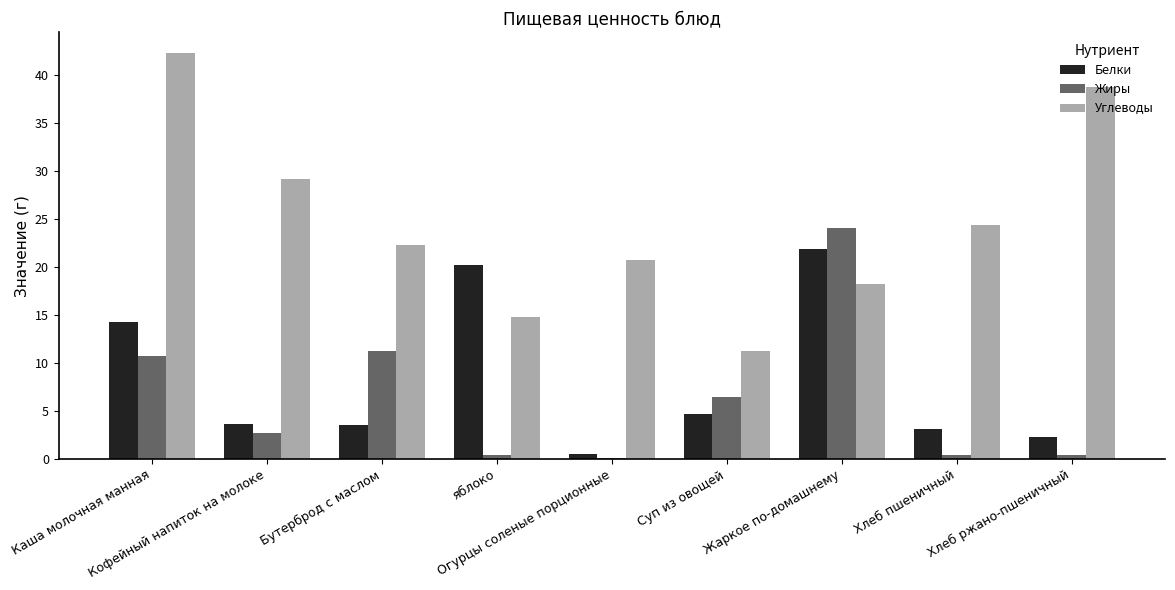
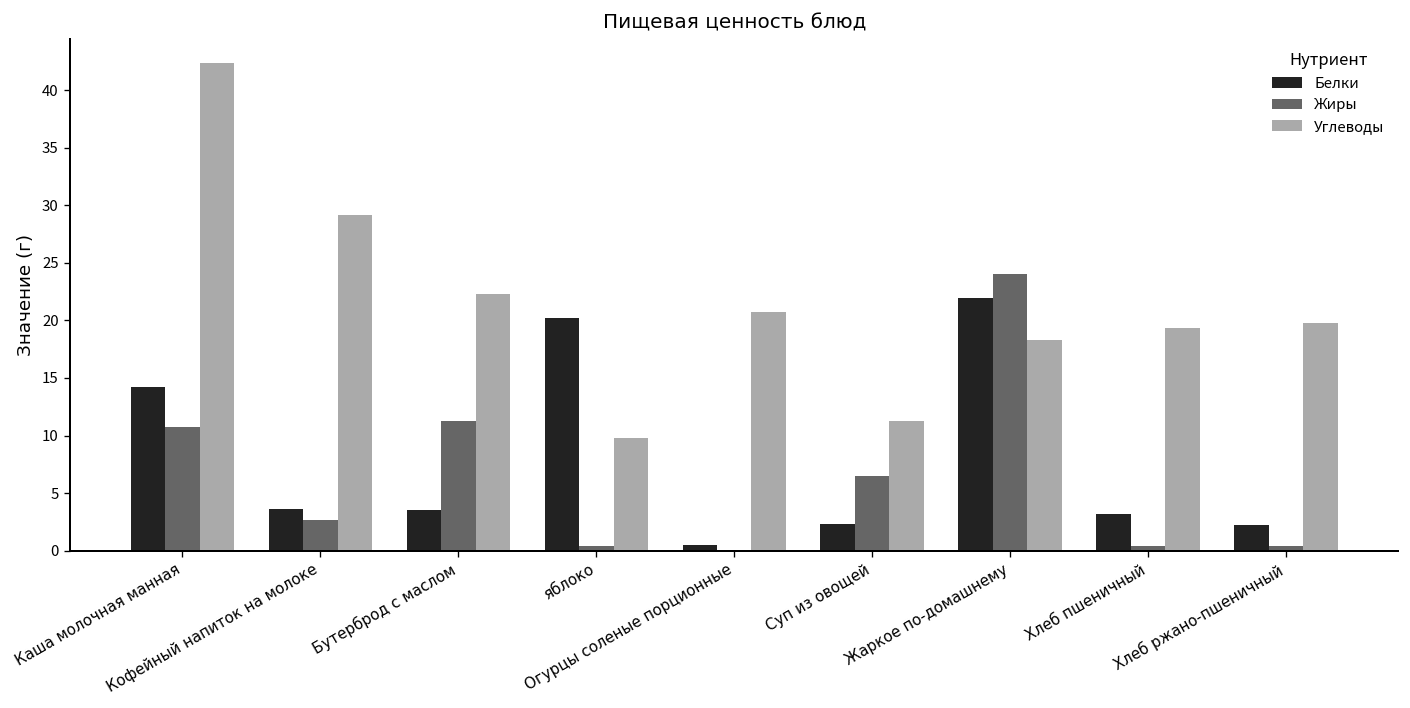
  {
    "Белки": {
      "Каша молочная манная": 14,
      "Кофейный напиток на молоке": 4,
      "Бутерброд с маслом": 4,
      "яблоко": 20,
      "Огурцы соленые порционные": 0,
-     "Суп из овощей": 5,
+     "Суп из овощей": 2,
      "Жаркое по-домашнему": 22,
      "Хлеб пшеничный": 3,
      "Хлеб ржано-пшеничный": 2
    },
    "Жиры": {
      "Каша молочная манная": 11,
      "Кофейный напиток на молоке": 3,
      "Бутерброд с маслом": 11,
      "яблоко": 0,
      "Суп из овощей": 6,
      "Жаркое по-домашнему": 24,
      "Хлеб пшеничный": 0,
      "Хлеб ржано-пшеничный": 0
    },
    "Углеводы": {
      "Каша молочная манная": 42,
      "Кофейный напиток на молоке": 29,
      "Бутерброд с маслом": 22,
-     "яблоко": 15,
+     "яблоко": 10,
      "Огурцы соленые порционные": 21,
      "Суп из овощей": 11,
      "Жаркое по-домашнему": 18,
-     "Хлеб пшеничный": 24,
-     "Хлеб ржано-пшеничный": 39
+     "Хлеб пшеничный": 19,
+     "Хлеб ржано-пшеничный": 20
    }
  }
